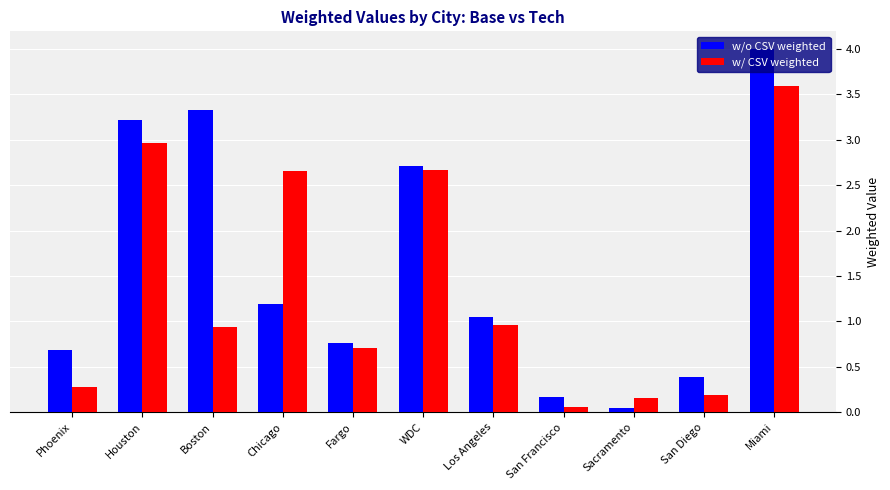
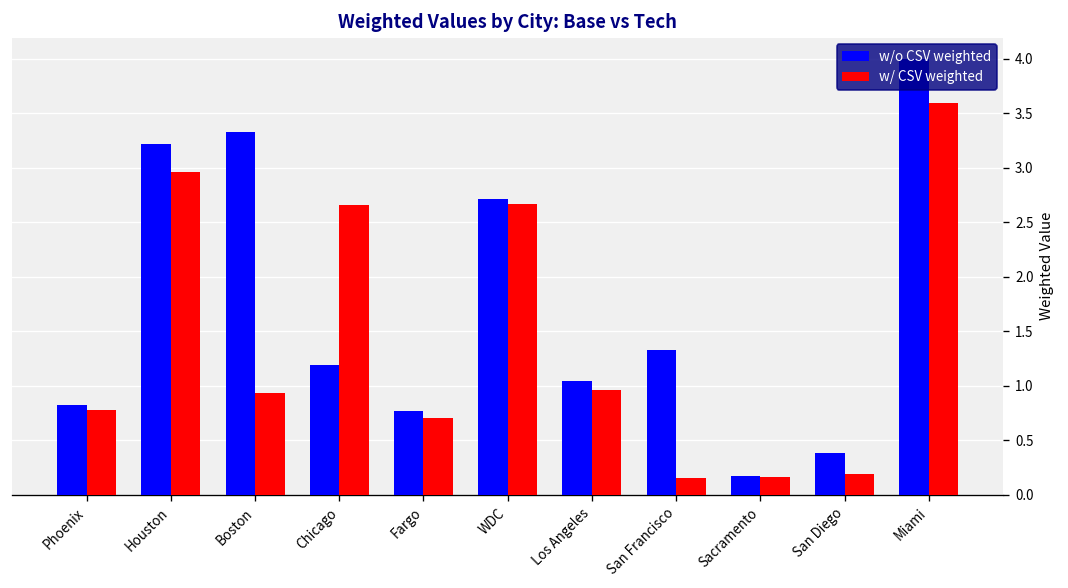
  {
    "w/o CSV weighted": {
-     "Phoenix": 0.7,
+     "Phoenix": 0.8,
      "Houston": 3.2,
      "Boston": 3.3,
      "Chicago": 1.2,
      "Fargo": 0.8,
      "WDC": 2.7,
      "Los Angeles": 1.0,
-     "San Francisco": 0.2,
-     "Sacramento": 0.1,
+     "San Francisco": 1.3,
+     "Sacramento": 0.2,
      "San Diego": 0.4
    },
    "w/ CSV weighted": {
-     "Phoenix": 0.3,
+     "Phoenix": 0.8,
      "Houston": 3.0,
      "Boston": 0.9,
      "Chicago": 2.7,
      "Fargo": 0.7,
      "WDC": 2.7,
      "Los Angeles": 1.0,
-     "San Francisco": 0.1,
+     "San Francisco": 0.2,
      "Sacramento": 0.2,
      "San Diego": 0.2,
      "Miami": 3.6
    }
  }
